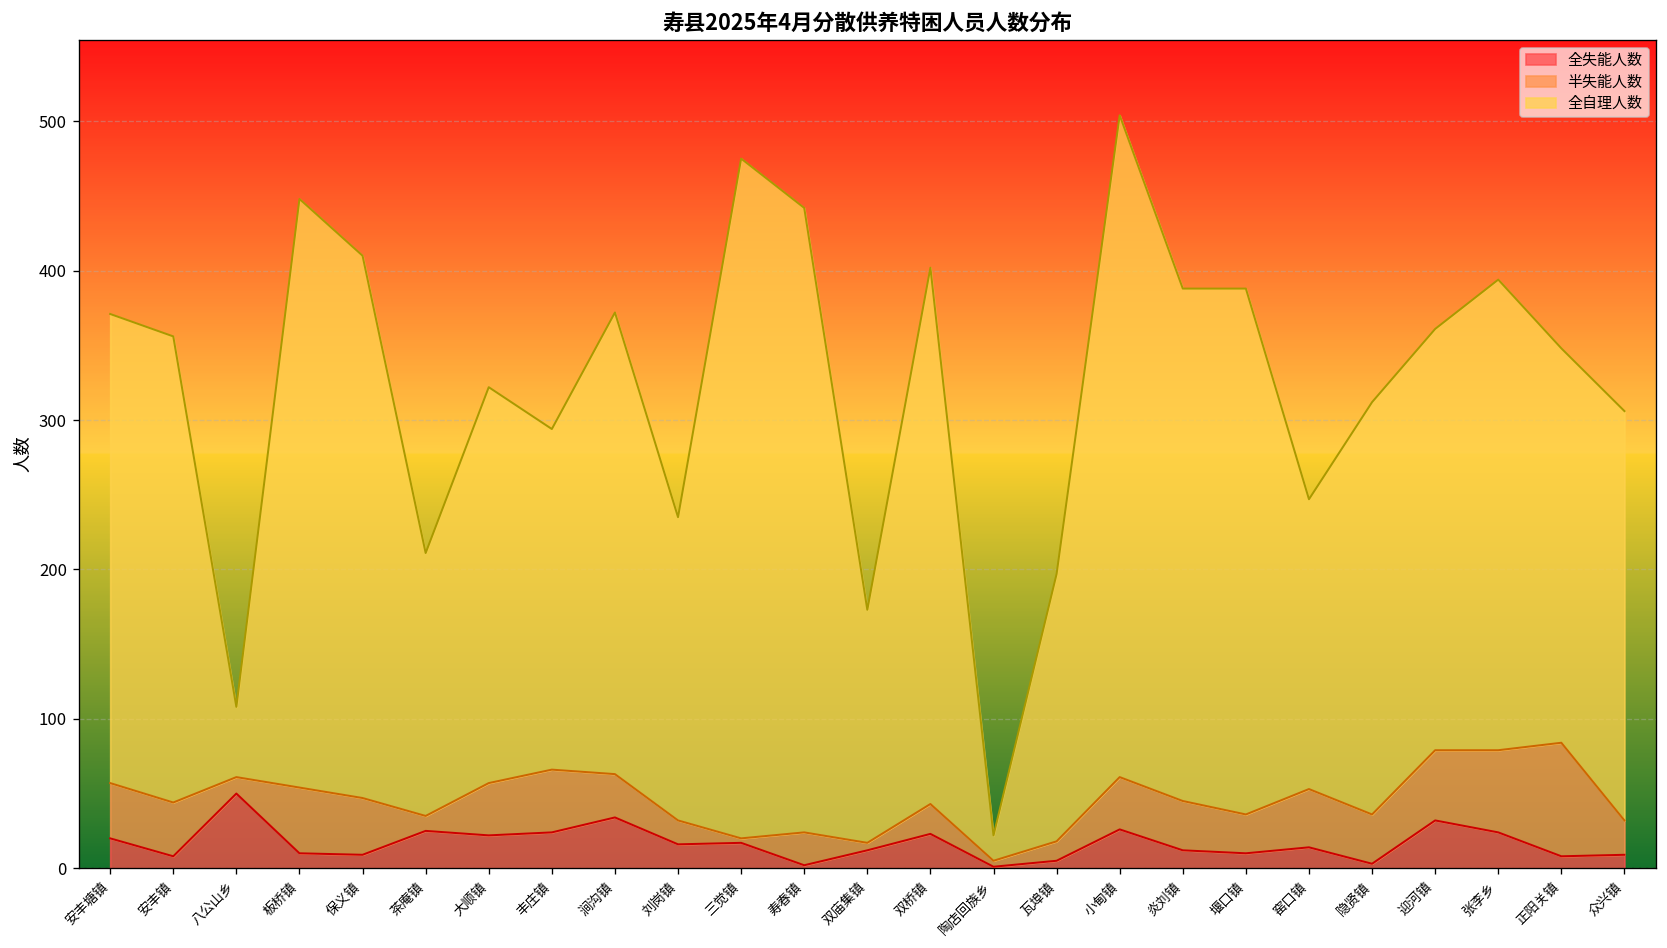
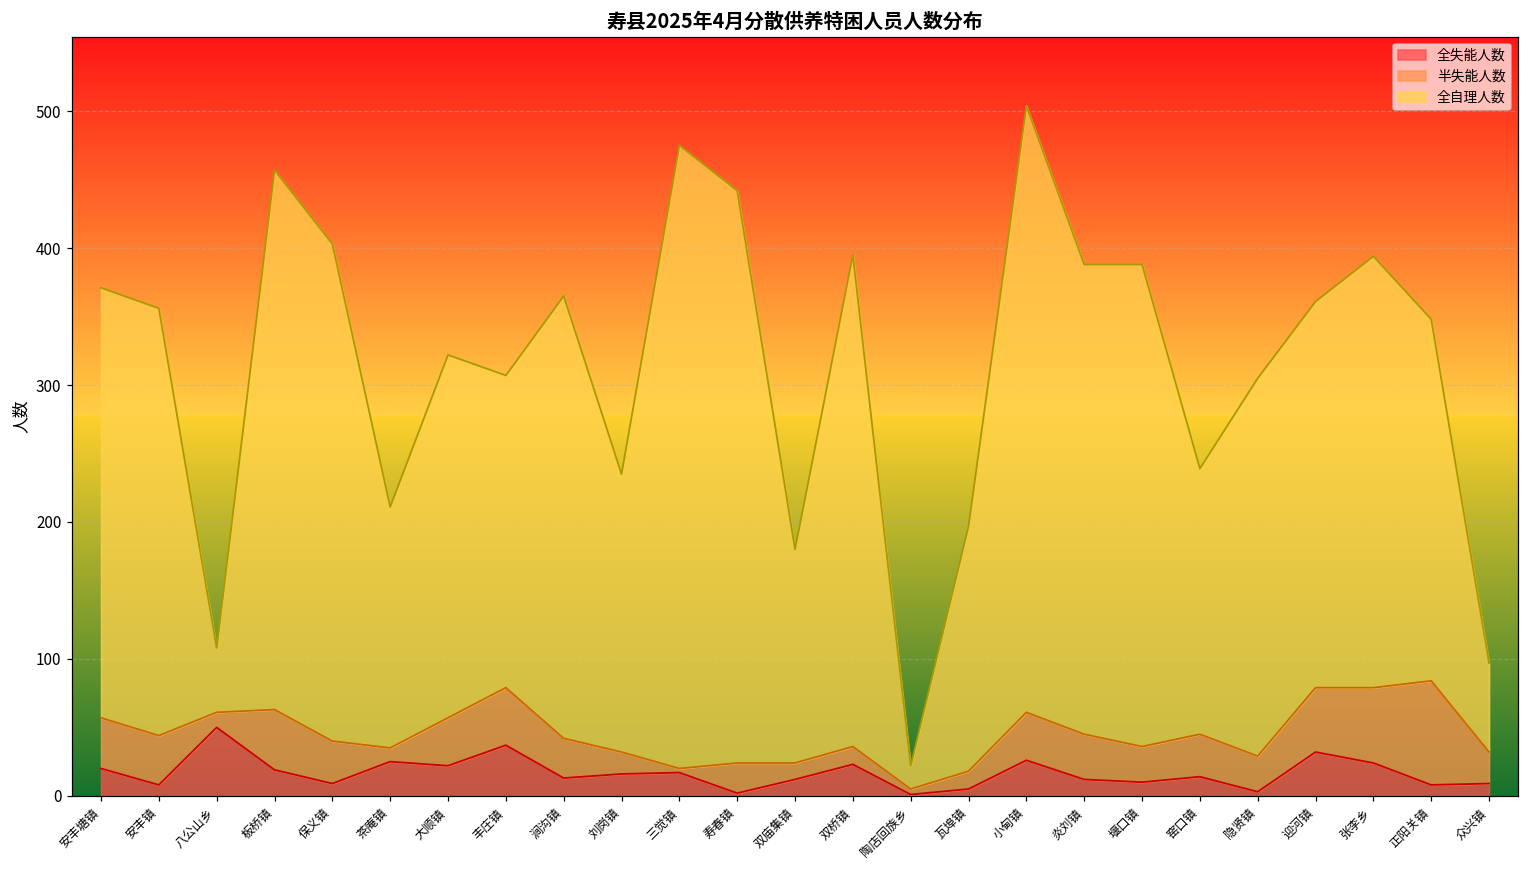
  {
    "全失能人数": {
      "安丰塘镇": 20,
      "安丰镇": 8,
      "八公山乡": 50,
-     "板桥镇": 10,
+     "板桥镇": 19,
      "保义镇": 9,
      "茶庵镇": 25,
      "大顺镇": 22,
-     "丰庄镇": 24,
-     "涧沟镇": 34,
+     "丰庄镇": 37,
+     "涧沟镇": 13,
      "刘岗镇": 16,
      "三觉镇": 17,
      "寿春镇": 2,
      "双庙集镇": 12,
      "双桥镇": 23,
      "陶店回族乡": 1,
      "瓦埠镇": 5,
      "小甸镇": 26,
      "炎刘镇": 12,
      "堰口镇": 10,
      "窑口镇": 14,
      "隐贤镇": 3,
      "迎河镇": 32,
      "张李乡": 24,
      "正阳关镇": 8,
      "众兴镇": 9
    },
    "半失能人数": {
      "安丰塘镇": 37,
      "安丰镇": 36,
      "八公山乡": 11,
      "板桥镇": 44,
-     "保义镇": 38,
+     "保义镇": 31,
      "茶庵镇": 10,
      "大顺镇": 35,
      "丰庄镇": 42,
      "涧沟镇": 29,
      "刘岗镇": 16,
      "三觉镇": 3,
      "寿春镇": 22,
-     "双庙集镇": 5,
-     "双桥镇": 20,
+     "双庙集镇": 12,
+     "双桥镇": 13,
      "陶店回族乡": 4,
      "瓦埠镇": 13,
      "小甸镇": 35,
      "炎刘镇": 33,
      "堰口镇": 26,
-     "窑口镇": 39,
-     "隐贤镇": 33,
+     "窑口镇": 31,
+     "隐贤镇": 26,
      "迎河镇": 47,
      "张李乡": 55,
      "正阳关镇": 76,
      "众兴镇": 23
    },
    "全自理人数": {
      "安丰塘镇": 314,
      "安丰镇": 312,
      "八公山乡": 47,
      "板桥镇": 394,
      "保义镇": 363,
      "茶庵镇": 176,
      "大顺镇": 265,
      "丰庄镇": 228,
-     "涧沟镇": 309,
+     "涧沟镇": 323,
      "刘岗镇": 203,
      "三觉镇": 455,
      "寿春镇": 418,
      "双庙集镇": 156,
      "双桥镇": 359,
      "陶店回族乡": 17,
      "瓦埠镇": 179,
      "小甸镇": 443,
      "炎刘镇": 343,
      "堰口镇": 352,
      "窑口镇": 194,
      "隐贤镇": 276,
      "迎河镇": 282,
      "张李乡": 315,
      "正阳关镇": 264,
-     "众兴镇": 274
+     "众兴镇": 65
    }
  }
